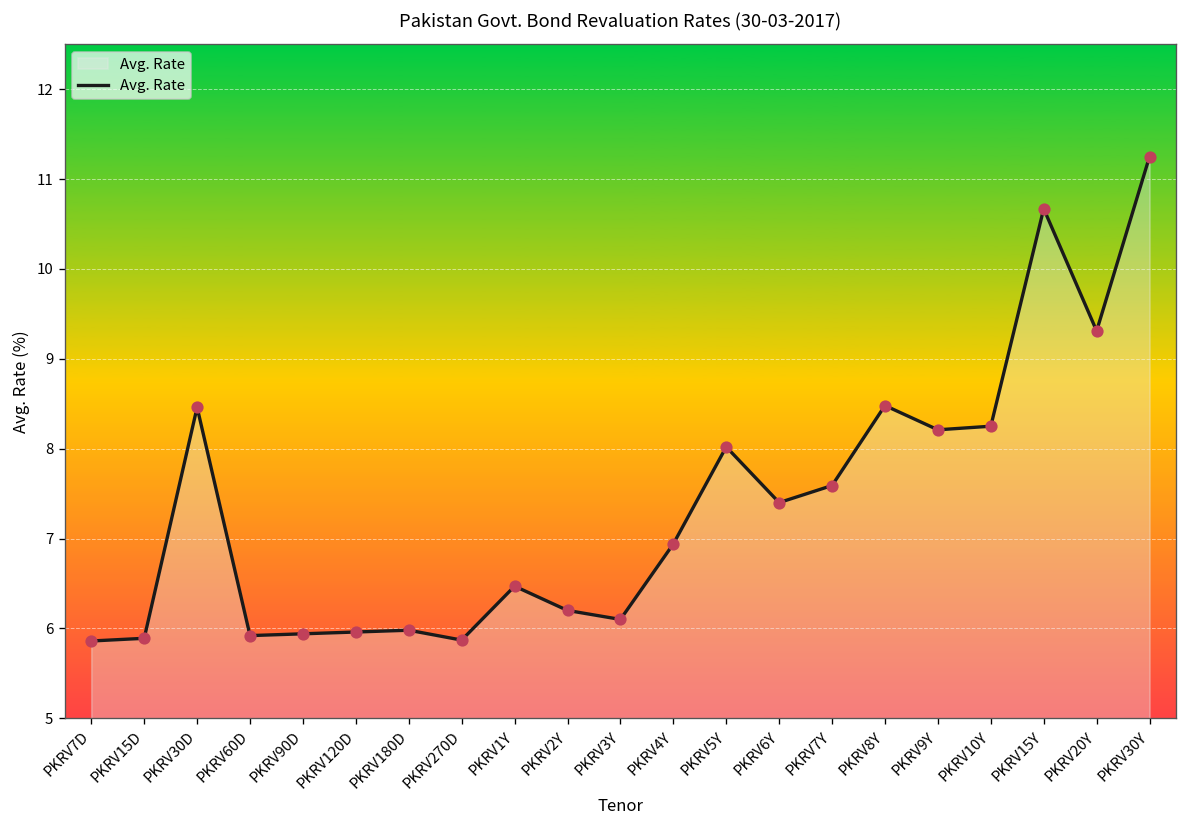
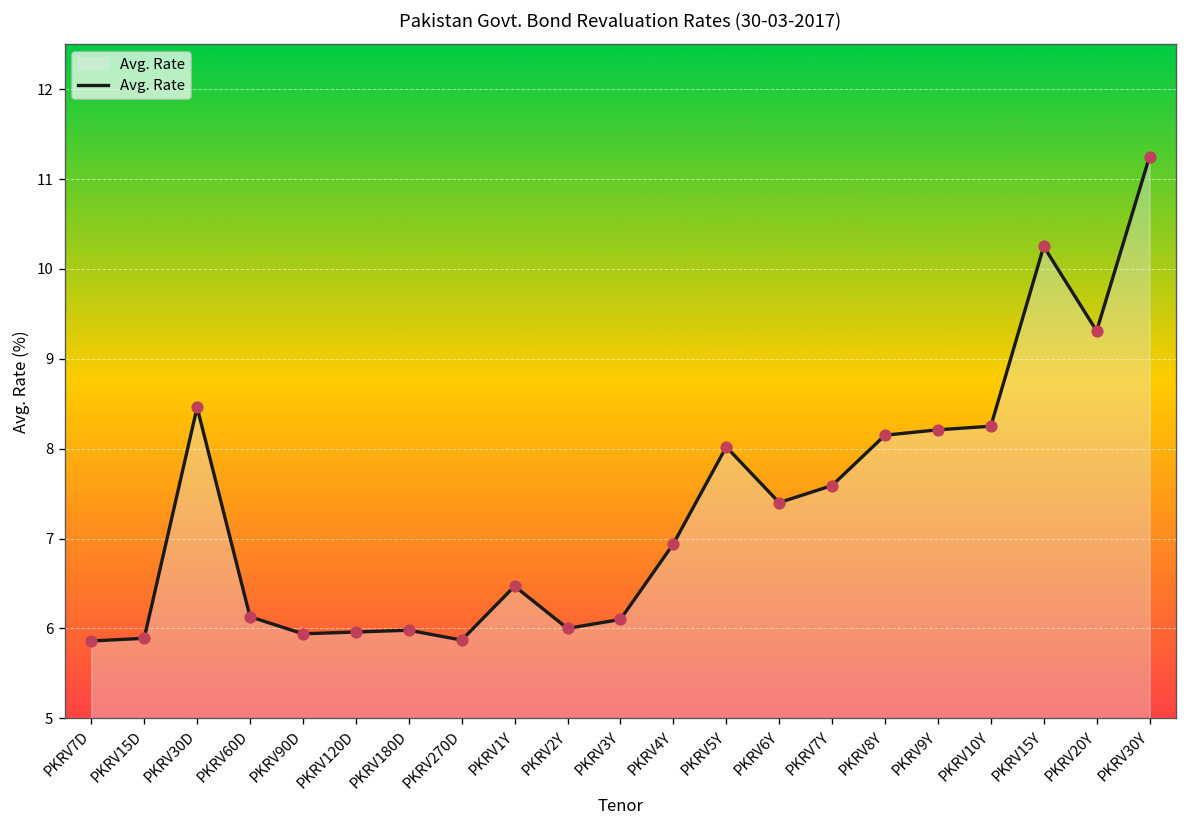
  {
    "PKRV7D": 5.9,
    "PKRV15D": 5.9,
    "PKRV30D": 8.5,
-   "PKRV60D": 5.9,
+   "PKRV60D": 6.1,
    "PKRV90D": 5.9,
    "PKRV120D": 6.0,
    "PKRV180D": 6.0,
    "PKRV270D": 5.9,
    "PKRV1Y": 6.5,
-   "PKRV2Y": 6.2,
+   "PKRV2Y": 6.0,
    "PKRV3Y": 6.1,
    "PKRV4Y": 6.9,
    "PKRV5Y": 8.0,
    "PKRV6Y": 7.4,
    "PKRV7Y": 7.6,
-   "PKRV8Y": 8.5,
+   "PKRV8Y": 8.2,
    "PKRV9Y": 8.2,
    "PKRV10Y": 8.3,
-   "PKRV15Y": 10.7,
+   "PKRV15Y": 10.3,
    "PKRV20Y": 9.3,
    "PKRV30Y": 11.3
  }
